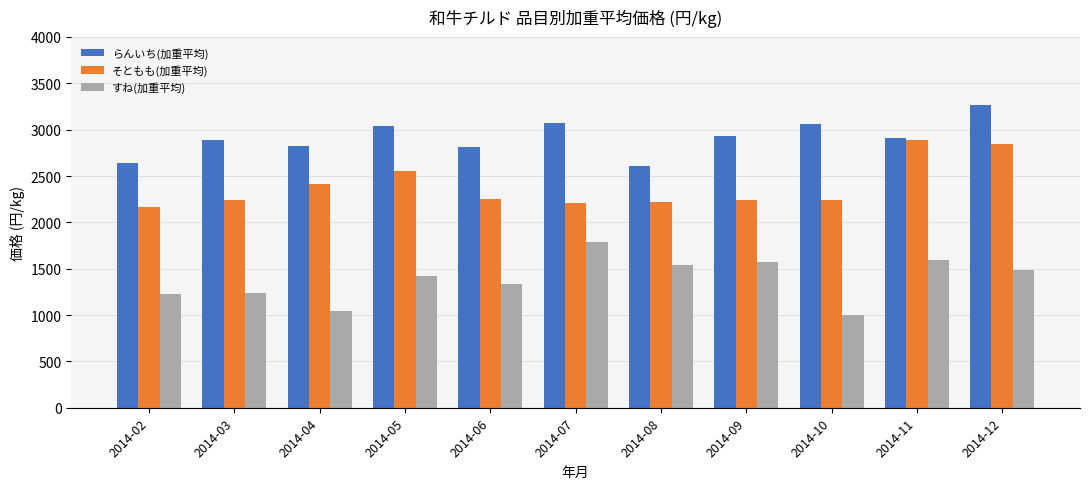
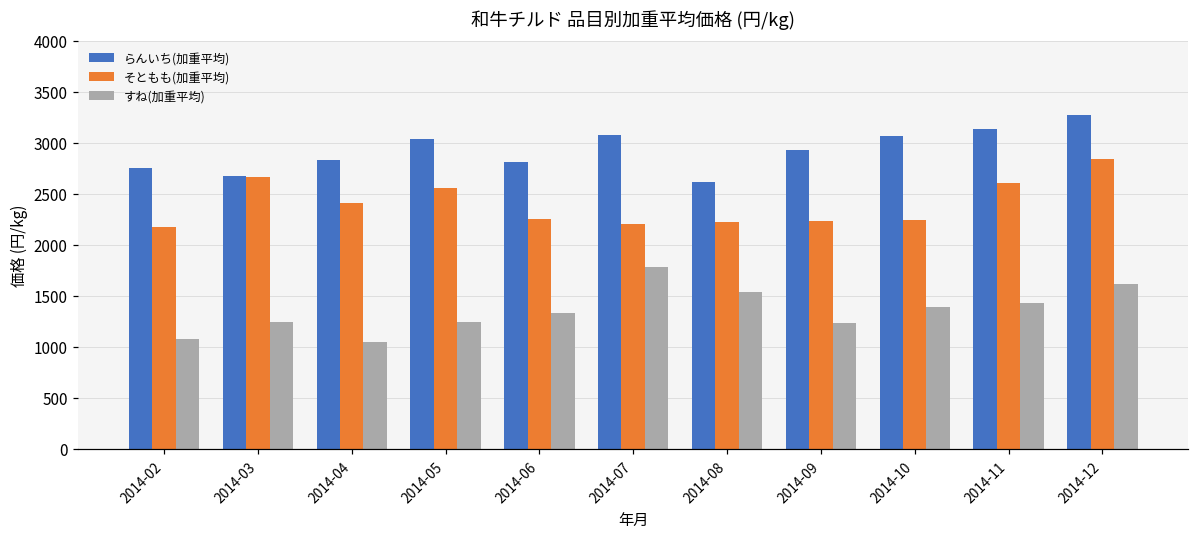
  {
    "らんいち(加重平均)": {
-     "2014-02": 2600,
-     "2014-03": 2900,
+     "2014-02": 2800,
+     "2014-03": 2700,
      "2014-04": 2800,
      "2014-05": 3000,
      "2014-06": 2800,
      "2014-07": 3100,
      "2014-08": 2600,
      "2014-09": 2900,
      "2014-10": 3100,
-     "2014-11": 2900,
+     "2014-11": 3100,
      "2014-12": 3300
    },
    "そともも(加重平均)": {
      "2014-02": 2200,
-     "2014-03": 2200,
+     "2014-03": 2700,
      "2014-04": 2400,
      "2014-05": 2600,
      "2014-06": 2300,
      "2014-07": 2200,
      "2014-08": 2200,
      "2014-09": 2200,
      "2014-10": 2200,
-     "2014-11": 2900,
+     "2014-11": 2600,
      "2014-12": 2800
    },
    "すね(加重平均)": {
-     "2014-02": 1200,
+     "2014-02": 1100,
      "2014-03": 1200,
      "2014-04": 1000,
-     "2014-05": 1400,
+     "2014-05": 1200,
      "2014-06": 1300,
      "2014-07": 1800,
      "2014-08": 1500,
-     "2014-09": 1600,
-     "2014-10": 1000,
-     "2014-11": 1600,
-     "2014-12": 1500
+     "2014-09": 1200,
+     "2014-10": 1400,
+     "2014-11": 1400,
+     "2014-12": 1600
    }
  }
